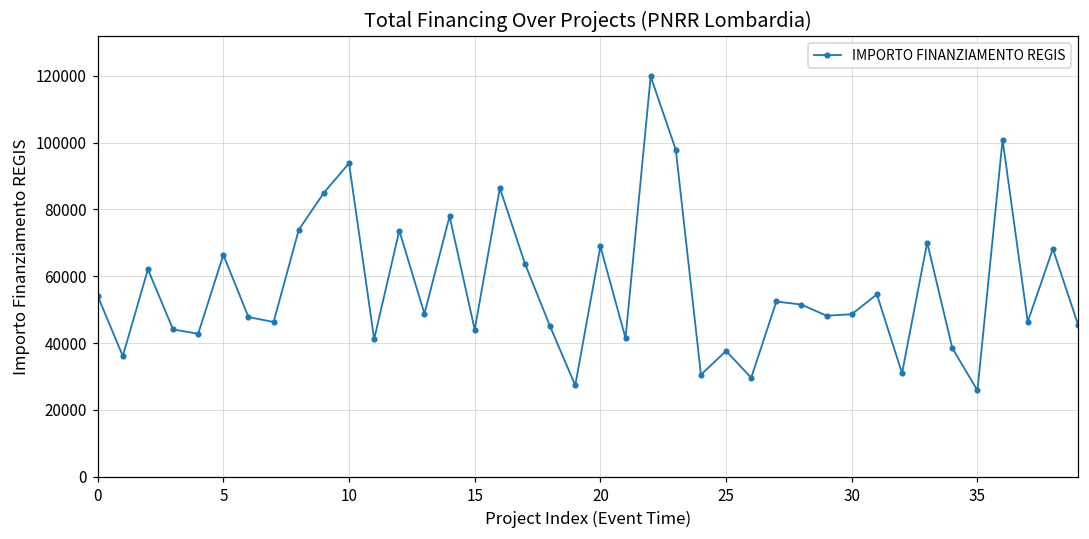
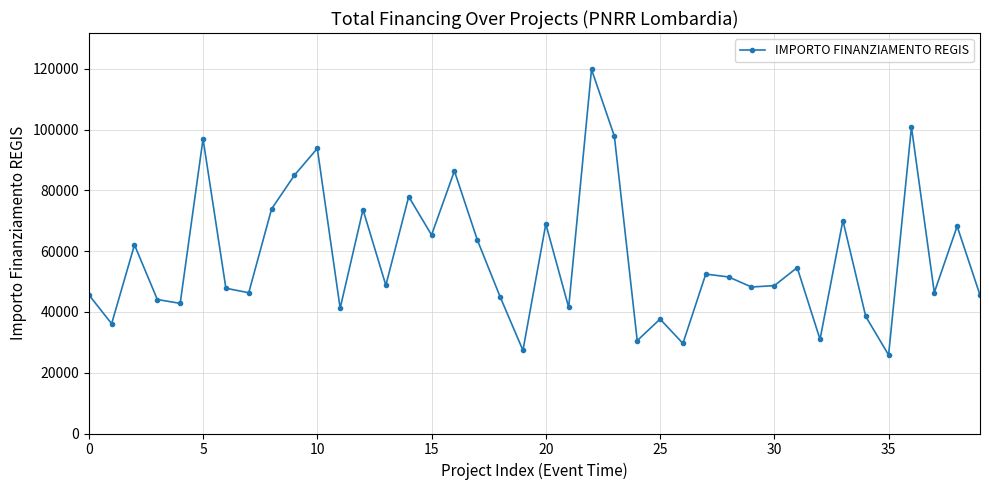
  {
-   "0": 54000,
-   "5": 66000,
+   "0": 46000,
+   "5": 97000,
    "10": 94000,
-   "15": 44000,
+   "15": 65000,
    "20": 69000,
    "25": 38000,
    "30": 49000,
    "35": 26000
  }
